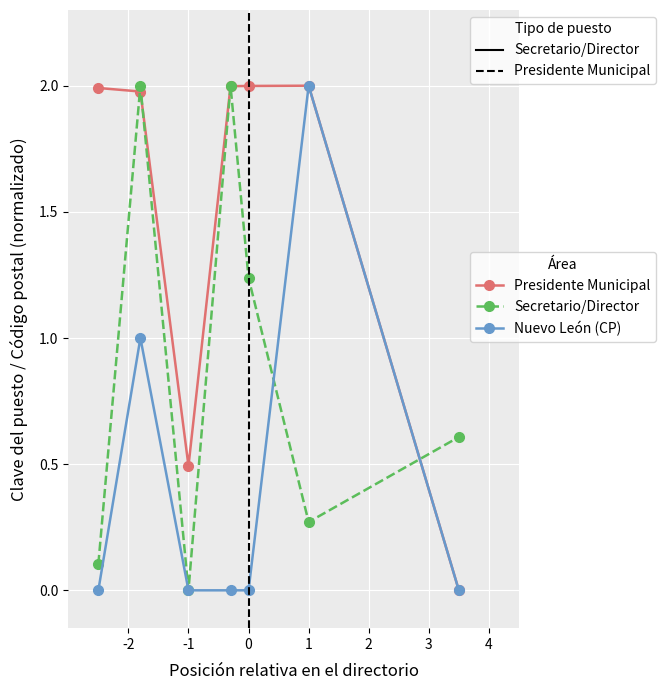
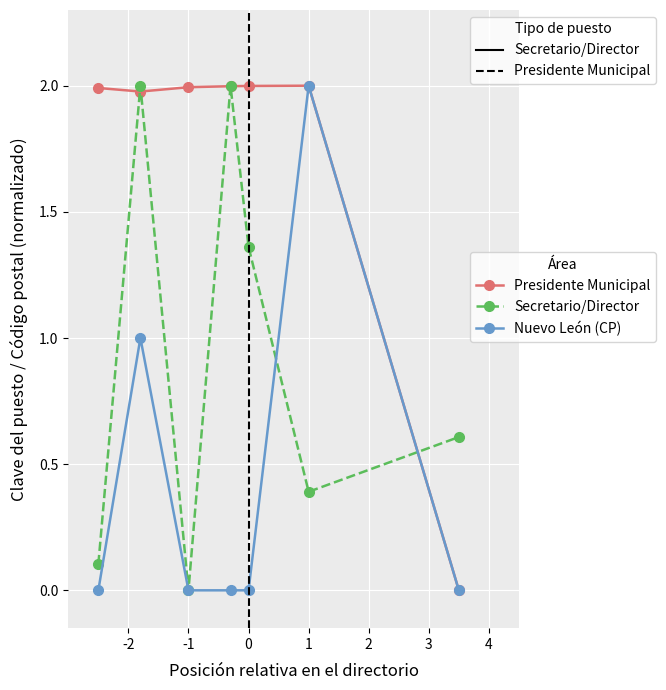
  {
    "Presidente Municipal": {
-     "-1": 0.49,
+     "-1": 1.99,
      "0": 2.00
    },
    "Secretario/Director": {
-     "0": 1.24,
-     "1": 0.27
+     "0": 1.36,
+     "1": 0.39
    },
    "Nuevo León (CP)": {
      "0": 0.00
    }
  }
